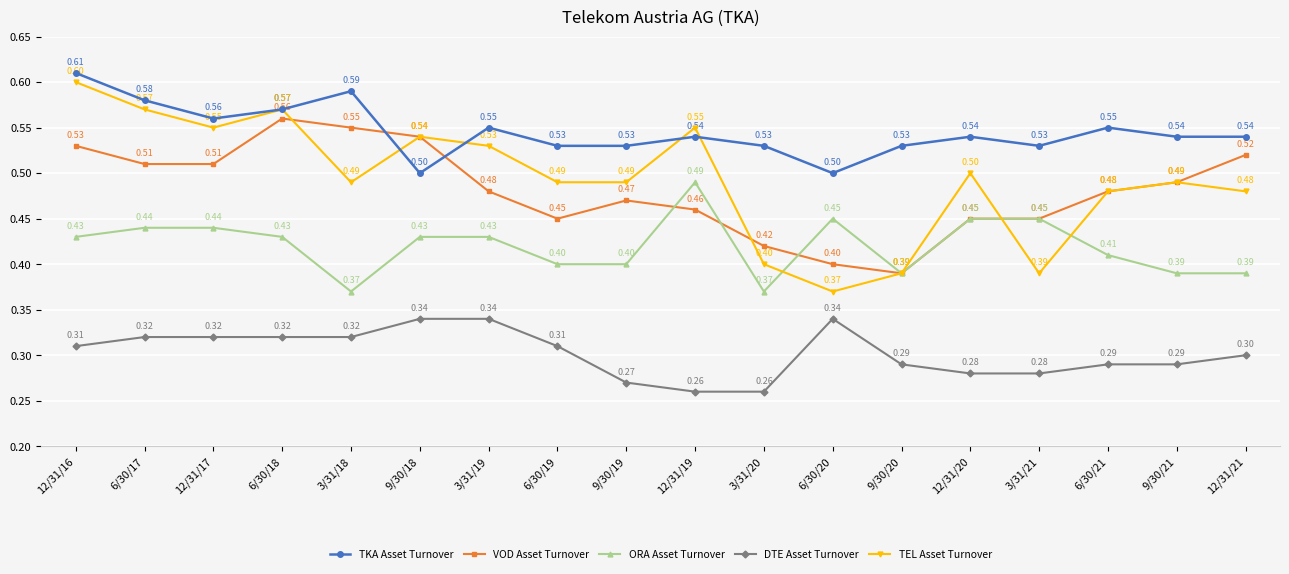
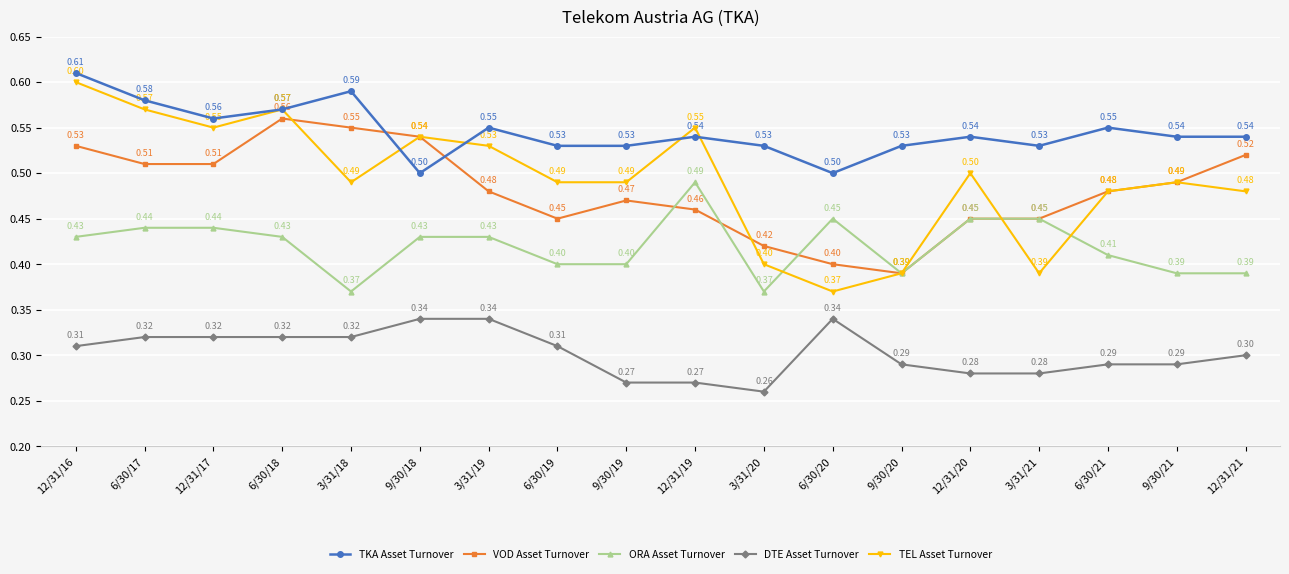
  {
    "TKA Asset Turnover": {
      "12/31/16": 0.61,
      "6/30/17": 0.58,
      "12/31/17": 0.56,
      "3/31/18": 0.59,
      "9/30/18": 0.50,
      "3/31/19": 0.55,
      "6/30/19": 0.53,
      "9/30/19": 0.53,
      "3/31/20": 0.53,
      "6/30/20": 0.50,
      "9/30/20": 0.53,
      "12/31/20": 0.54,
      "3/31/21": 0.53,
      "6/30/21": 0.55,
      "9/30/21": 0.54,
      "12/31/21": 0.54
    },
    "VOD Asset Turnover": {
      "12/31/16": 0.53,
      "6/30/17": 0.51,
      "12/31/17": 0.51,
      "3/31/18": 0.55,
      "3/31/19": 0.48,
      "6/30/19": 0.45,
      "9/30/19": 0.47,
      "12/31/19": 0.46,
      "3/31/20": 0.42,
      "6/30/20": 0.40,
      "12/31/21": 0.52
    },
    "ORA Asset Turnover": {
      "12/31/16": 0.43,
      "6/30/17": 0.44,
      "12/31/17": 0.44,
      "6/30/18": 0.43,
      "3/31/18": 0.37,
      "9/30/18": 0.43,
      "3/31/19": 0.43,
      "6/30/19": 0.40,
      "9/30/19": 0.40,
      "12/31/19": 0.49,
      "3/31/20": 0.37,
      "6/30/20": 0.45,
      "6/30/21": 0.41,
      "9/30/21": 0.39,
      "12/31/21": 0.39
    },
    "DTE Asset Turnover": {
      "12/31/16": 0.31,
      "6/30/17": 0.32,
      "12/31/17": 0.32,
      "6/30/18": 0.32,
      "3/31/18": 0.32,
      "9/30/18": 0.34,
      "3/31/19": 0.34,
      "6/30/19": 0.31,
      "9/30/19": 0.27,
-     "12/31/19": 0.26,
+     "12/31/19": 0.27,
      "3/31/20": 0.26,
      "6/30/20": 0.34,
      "9/30/20": 0.29,
      "12/31/20": 0.28,
      "3/31/21": 0.28,
      "6/30/21": 0.29,
      "9/30/21": 0.29,
      "12/31/21": 0.30
    },
    "TEL Asset Turnover": {
      "3/31/18": 0.49,
      "3/31/19": 0.53,
      "6/30/19": 0.49,
      "9/30/19": 0.49,
      "12/31/19": 0.55,
      "3/31/20": 0.40,
      "6/30/20": 0.37,
      "12/31/20": 0.50,
      "3/31/21": 0.39,
      "12/31/21": 0.48
    }
  }
